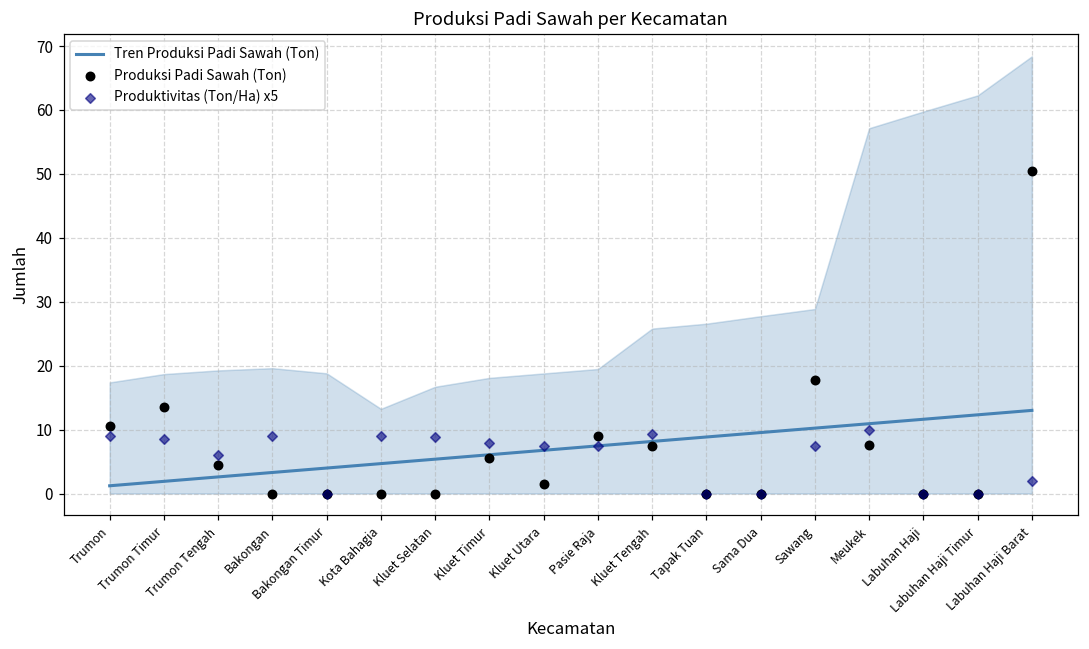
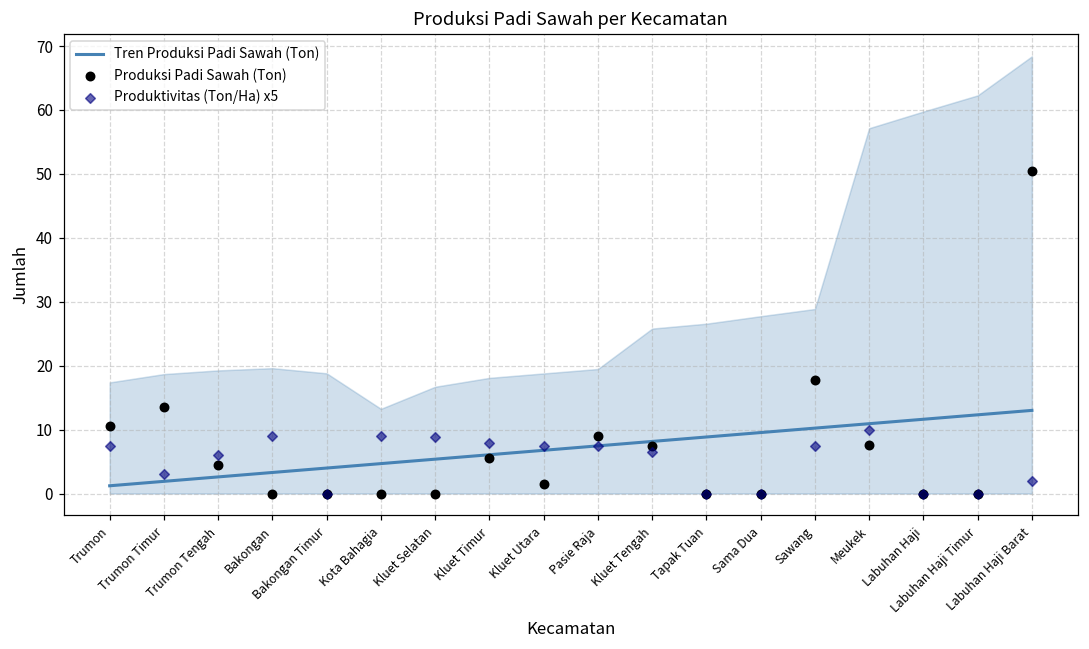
  {
    "Produktivitas (Ton/Ha) x5": {
-     "Trumon": 9,
-     "Trumon Timur": 9,
-     "Kluet Tengah": 9
+     "Trumon": 8,
+     "Trumon Timur": 3,
+     "Kluet Tengah": 7
    }
  }
